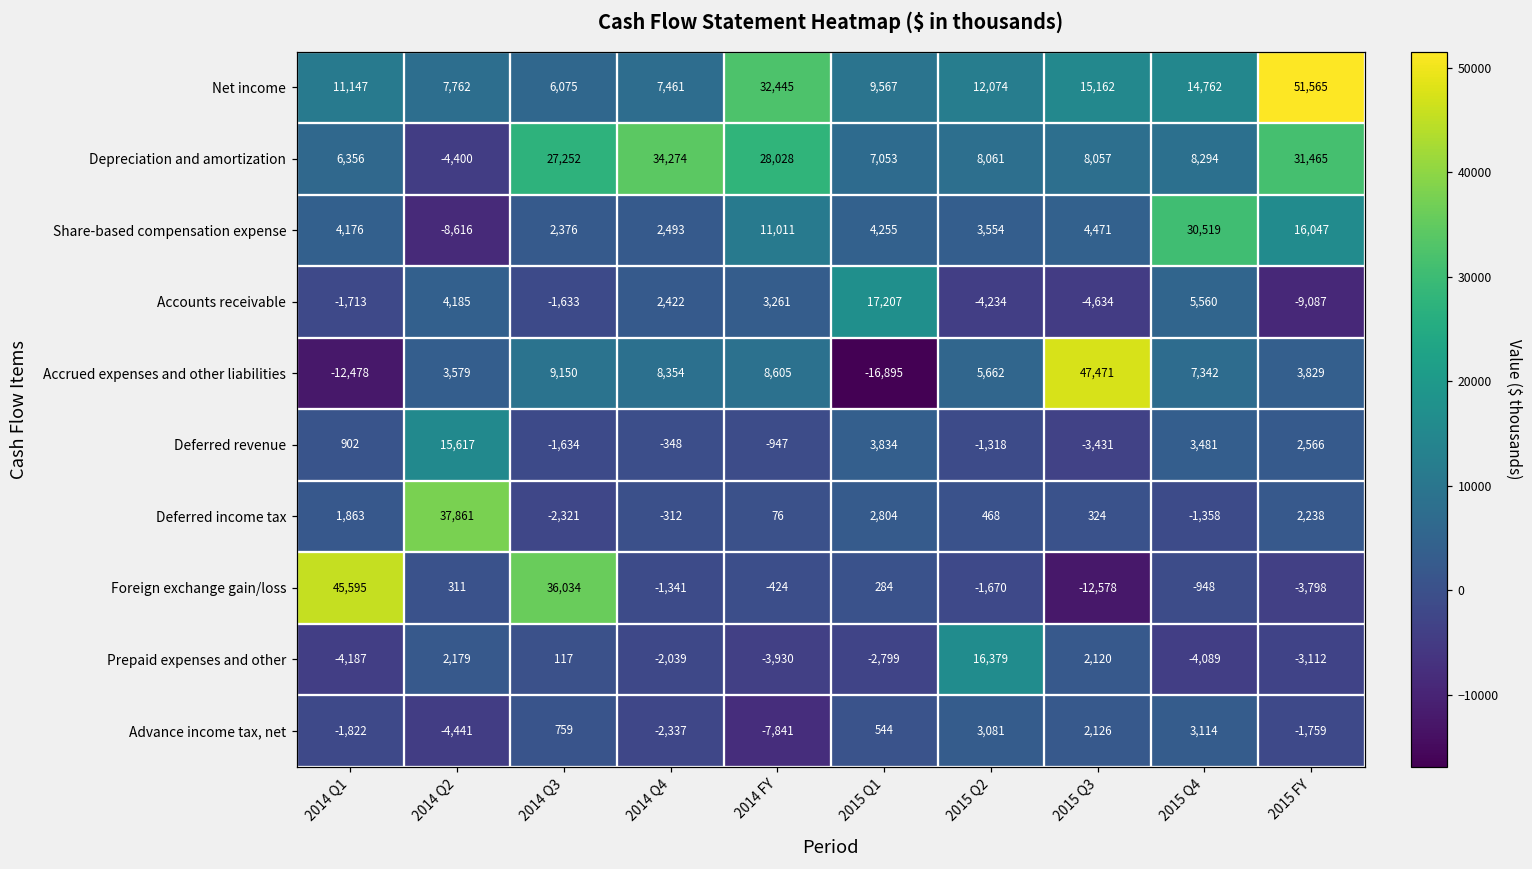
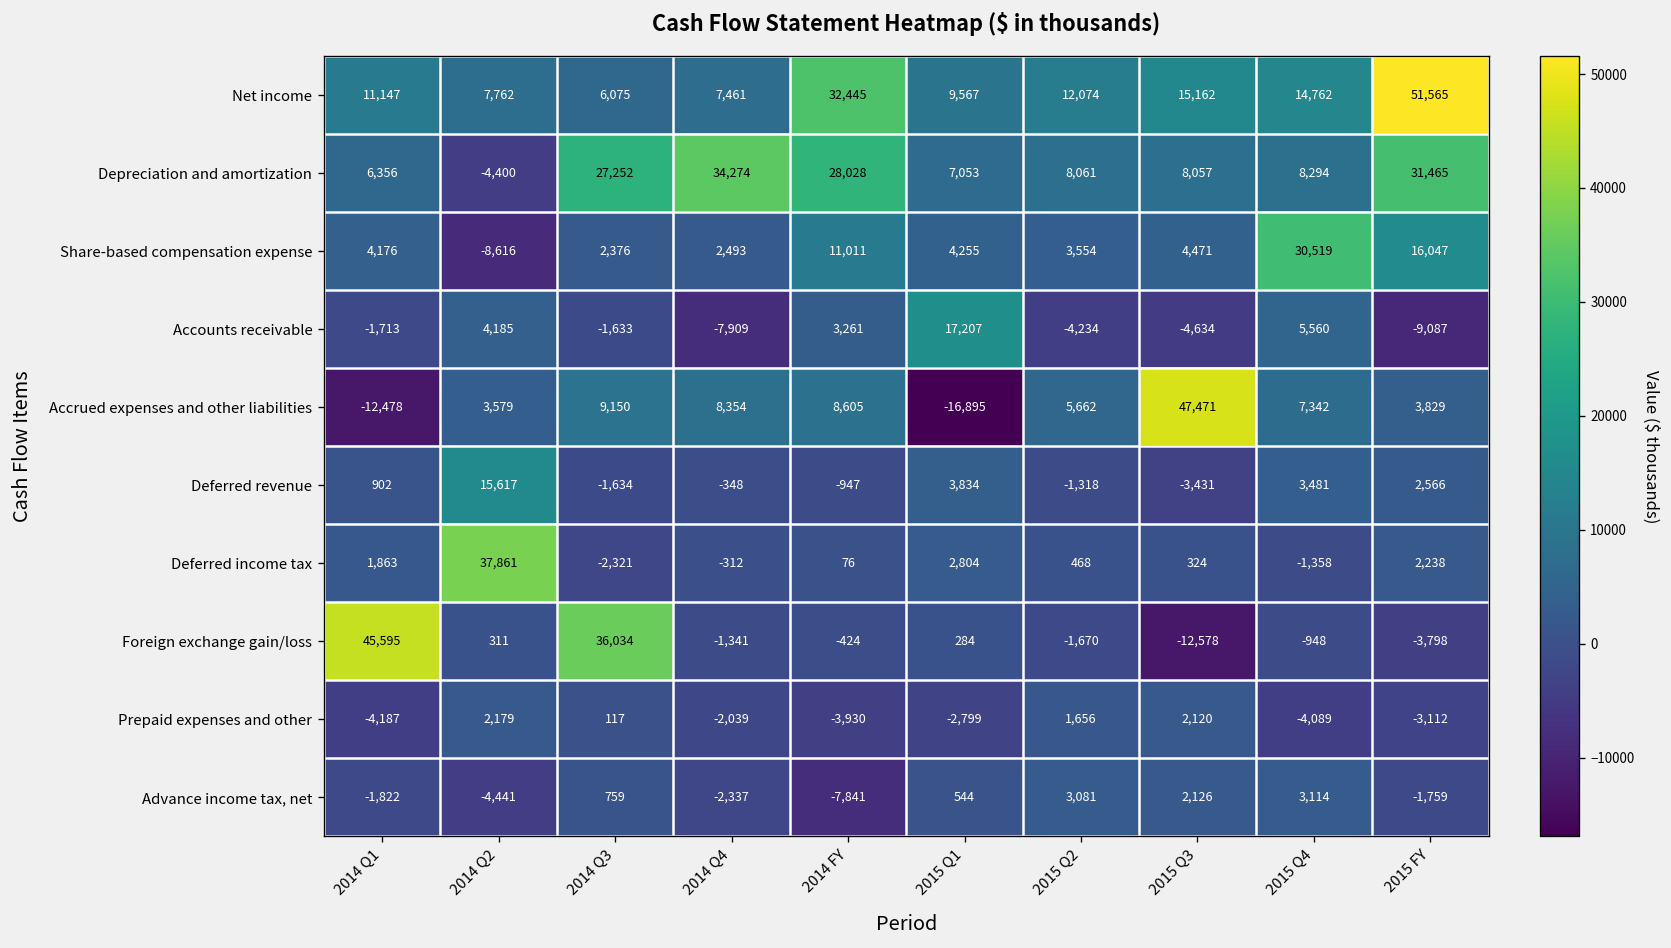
  {
    "Net income": {
      "2014 Q1": "11,147",
      "2014 Q2": "7,762",
      "2014 Q3": "6,075",
      "2014 Q4": "7,461",
      "2014 FY": "32,445",
      "2015 Q1": "9,567",
      "2015 Q2": "12,074",
      "2015 Q3": "15,162",
      "2015 Q4": "14,762",
      "2015 FY": "51,565"
    },
    "Depreciation and amortization": {
      "2014 Q1": "6,356",
      "2014 Q2": "-4,400",
      "2014 Q3": "27,252",
      "2014 Q4": "34,274",
      "2014 FY": "28,028",
      "2015 Q1": "7,053",
      "2015 Q2": "8,061",
      "2015 Q3": "8,057",
      "2015 Q4": "8,294",
      "2015 FY": "31,465"
    },
    "Share-based compensation expense": {
      "2014 Q1": "4,176",
      "2014 Q2": "-8,616",
      "2014 Q3": "2,376",
      "2014 Q4": "2,493",
      "2014 FY": "11,011",
      "2015 Q1": "4,255",
      "2015 Q2": "3,554",
      "2015 Q3": "4,471",
      "2015 Q4": "30,519",
      "2015 FY": "16,047"
    },
    "Accounts receivable": {
      "2014 Q1": "-1,713",
      "2014 Q2": "4,185",
      "2014 Q3": "-1,633",
-     "2014 Q4": "2,422",
+     "2014 Q4": "-7,909",
      "2014 FY": "3,261",
      "2015 Q1": "17,207",
      "2015 Q2": "-4,234",
      "2015 Q3": "-4,634",
      "2015 Q4": "5,560",
      "2015 FY": "-9,087"
    },
    "Accrued expenses and other liabilities": {
      "2014 Q1": "-12,478",
      "2014 Q2": "3,579",
      "2014 Q3": "9,150",
      "2014 Q4": "8,354",
      "2014 FY": "8,605",
      "2015 Q1": "-16,895",
      "2015 Q2": "5,662",
      "2015 Q3": "47,471",
      "2015 Q4": "7,342",
      "2015 FY": "3,829"
    },
    "Deferred revenue": {
      "2014 Q1": "902",
      "2014 Q2": "15,617",
      "2014 Q3": "-1,634",
      "2014 Q4": "-348",
      "2014 FY": "-947",
      "2015 Q1": "3,834",
      "2015 Q2": "-1,318",
      "2015 Q3": "-3,431",
      "2015 Q4": "3,481",
      "2015 FY": "2,566"
    },
    "Deferred income tax": {
      "2014 Q1": "1,863",
      "2014 Q2": "37,861",
      "2014 Q3": "-2,321",
      "2014 Q4": "-312",
      "2014 FY": "76",
      "2015 Q1": "2,804",
      "2015 Q2": "468",
      "2015 Q3": "324",
      "2015 Q4": "-1,358",
      "2015 FY": "2,238"
    },
    "Foreign exchange gain/loss": {
      "2014 Q1": "45,595",
      "2014 Q2": "311",
      "2014 Q3": "36,034",
      "2014 Q4": "-1,341",
      "2014 FY": "-424",
      "2015 Q1": "284",
      "2015 Q2": "-1,670",
      "2015 Q3": "-12,578",
      "2015 Q4": "-948",
      "2015 FY": "-3,798"
    },
    "Prepaid expenses and other": {
      "2014 Q1": "-4,187",
      "2014 Q2": "2,179",
      "2014 Q3": "117",
      "2014 Q4": "-2,039",
      "2014 FY": "-3,930",
      "2015 Q1": "-2,799",
-     "2015 Q2": "16,379",
+     "2015 Q2": "1,656",
      "2015 Q3": "2,120",
      "2015 Q4": "-4,089",
      "2015 FY": "-3,112"
    },
    "Advance income tax, net": {
      "2014 Q1": "-1,822",
      "2014 Q2": "-4,441",
      "2014 Q3": "759",
      "2014 Q4": "-2,337",
      "2014 FY": "-7,841",
      "2015 Q1": "544",
      "2015 Q2": "3,081",
      "2015 Q3": "2,126",
      "2015 Q4": "3,114",
      "2015 FY": "-1,759"
    }
  }
